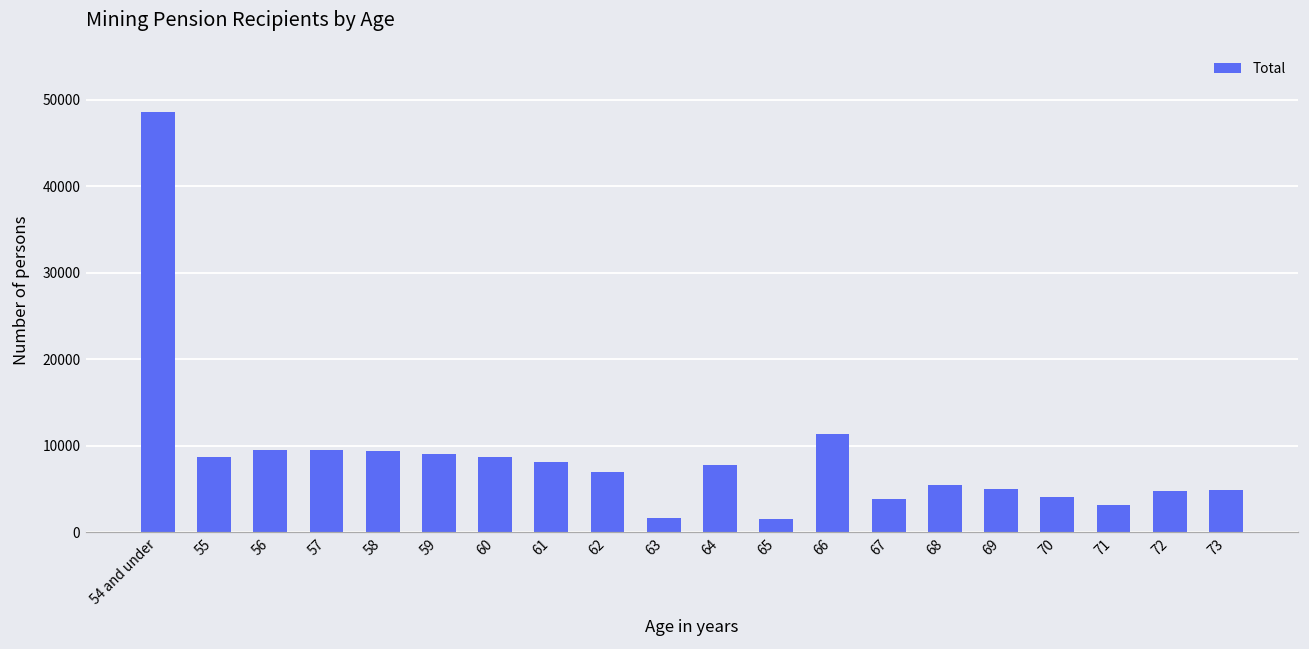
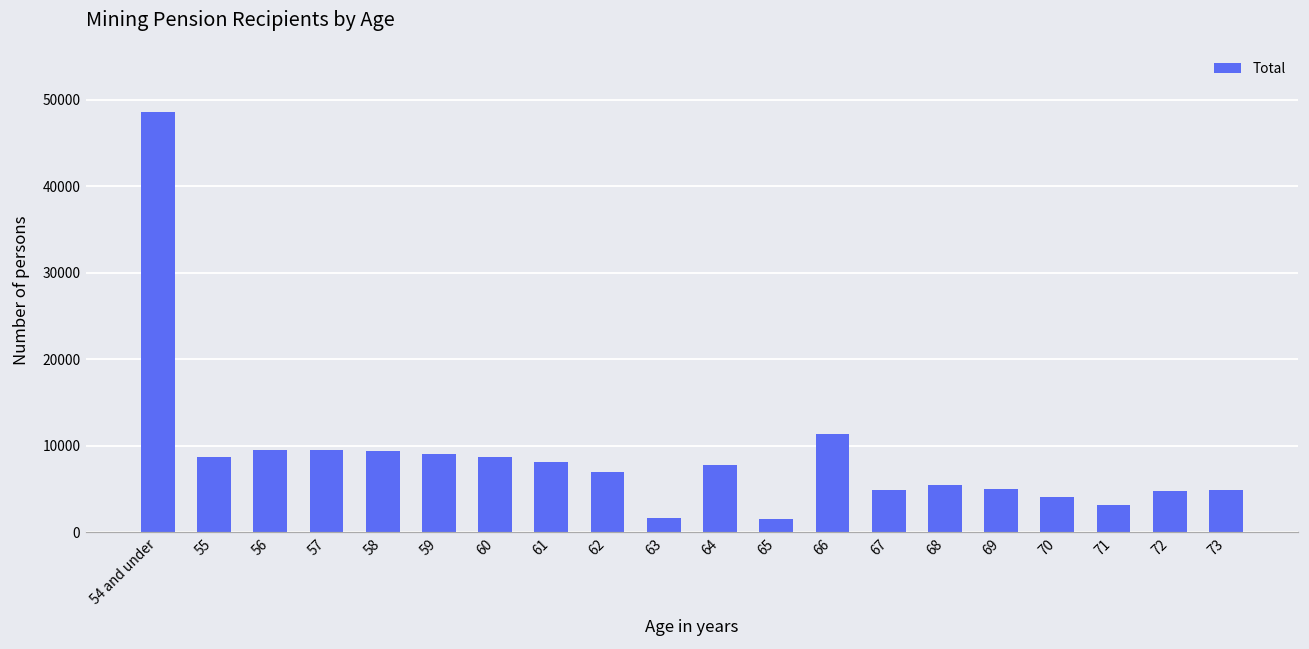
  {
    "54 and under": 49000,
    "55": 9000,
    "56": 9000,
    "57": 10000,
    "58": 9000,
    "59": 9000,
    "60": 9000,
    "61": 8000,
    "62": 7000,
    "63": 2000,
    "64": 8000,
    "65": 1000,
    "66": 11000,
-   "67": 4000,
+   "67": 5000,
    "68": 5000,
    "69": 5000,
    "70": 4000,
    "71": 3000,
    "72": 5000,
    "73": 5000
  }
